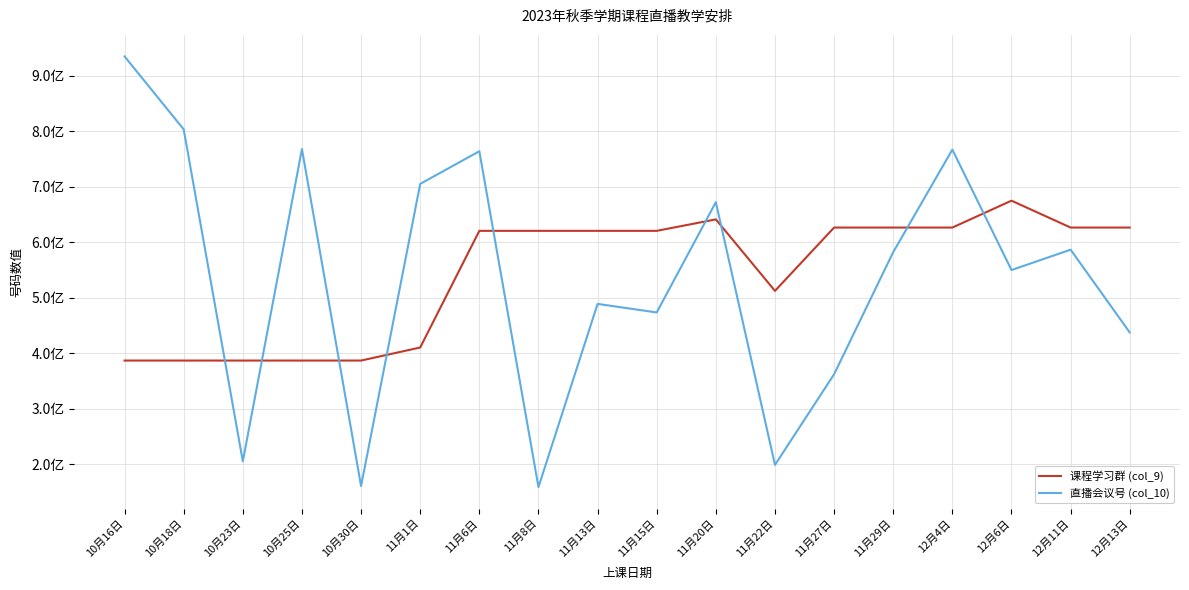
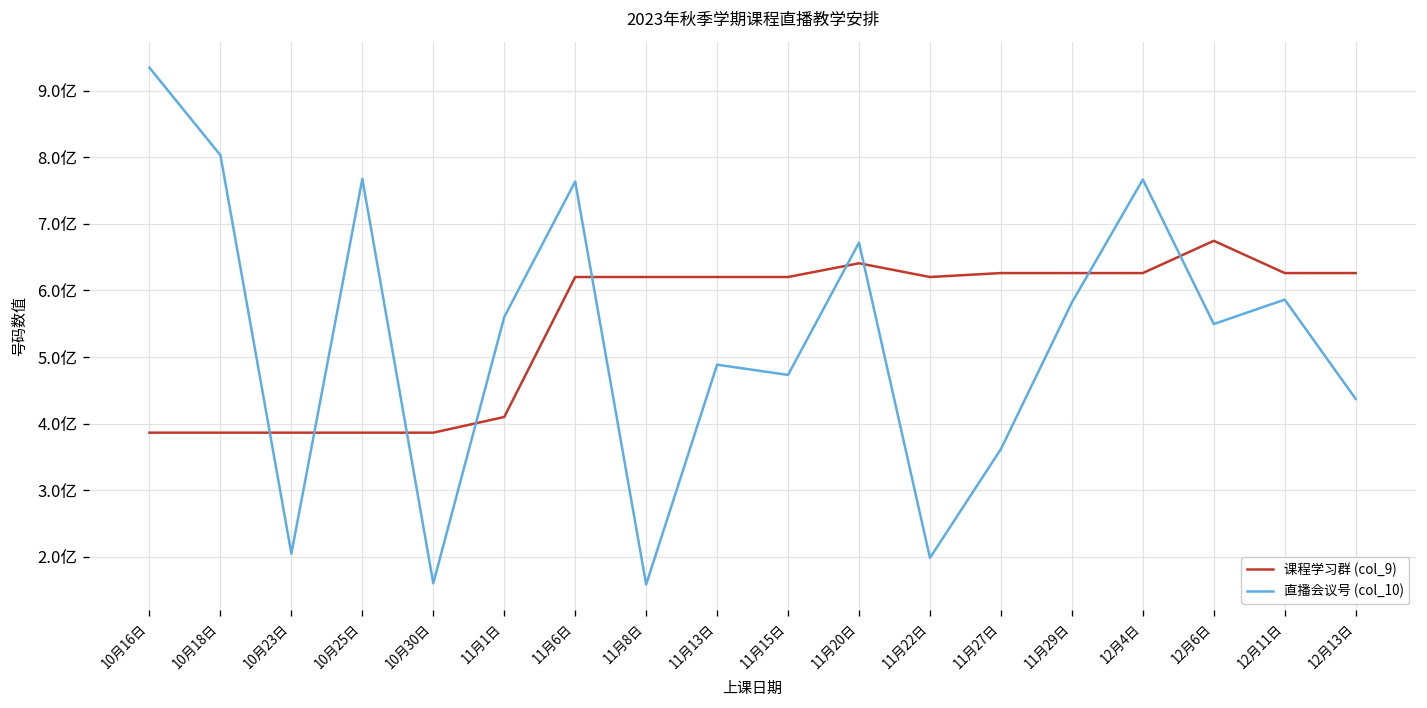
  {
    "课程学习群 (col_9)": {
      "10月16日": "3.9亿",
      "10月18日": "3.9亿",
      "10月23日": "3.9亿",
      "10月25日": "3.9亿",
      "10月30日": "3.9亿",
      "11月1日": "4.1亿",
      "11月6日": "6.2亿",
      "11月8日": "6.2亿",
      "11月13日": "6.2亿",
      "11月15日": "6.2亿",
      "11月20日": "6.4亿",
-     "11月22日": "5.1亿",
+     "11月22日": "6.2亿",
      "11月27日": "6.3亿",
      "11月29日": "6.3亿",
      "12月4日": "6.3亿",
      "12月6日": "6.7亿",
      "12月11日": "6.3亿",
      "12月13日": "6.3亿"
    },
    "直播会议号 (col_10)": {
      "10月16日": "9.3亿",
      "10月18日": "8.0亿",
      "10月23日": "2.0亿",
      "10月25日": "7.7亿",
      "10月30日": "1.6亿",
-     "11月1日": "7.0亿",
+     "11月1日": "5.6亿",
      "11月6日": "7.6亿",
      "11月8日": "1.6亿",
      "11月13日": "4.9亿",
      "11月15日": "4.7亿",
      "11月20日": "6.7亿",
      "11月22日": "2.0亿",
      "11月27日": "3.6亿",
      "11月29日": "5.8亿",
      "12月4日": "7.7亿",
      "12月6日": "5.5亿",
      "12月11日": "5.9亿",
      "12月13日": "4.4亿"
    }
  }
